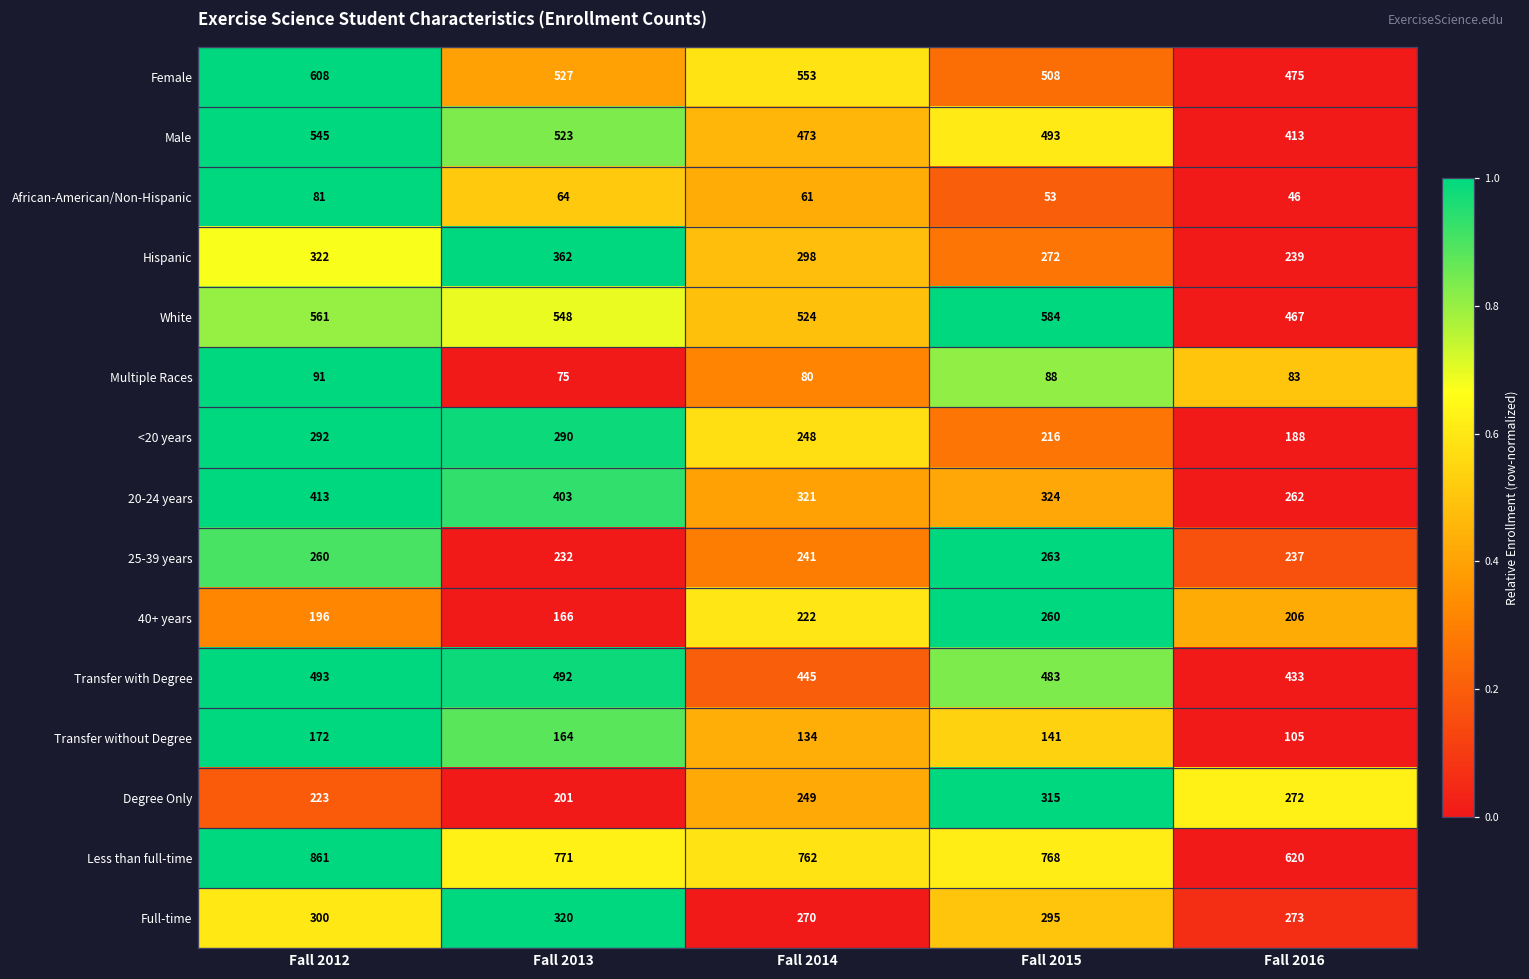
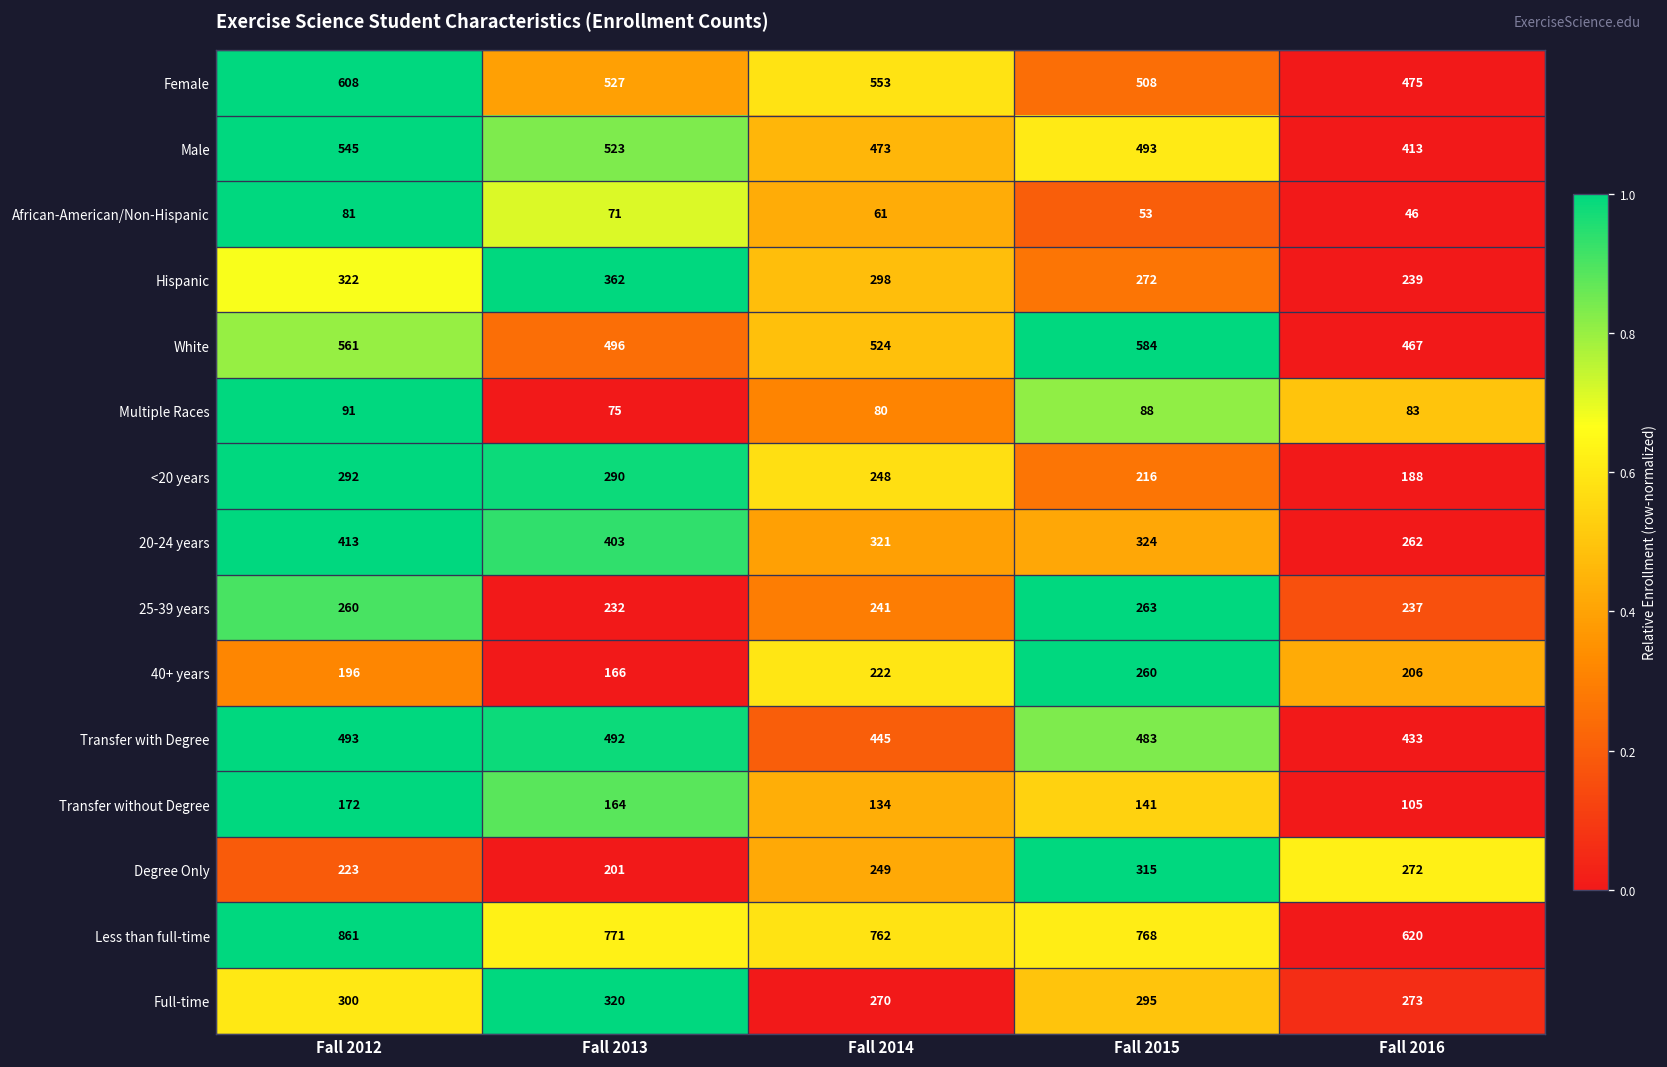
  {
    "Female": {
      "Fall 2012": 608,
      "Fall 2013": 527,
      "Fall 2014": 553,
      "Fall 2015": 508,
      "Fall 2016": 475
    },
    "Male": {
      "Fall 2012": 545,
      "Fall 2013": 523,
      "Fall 2014": 473,
      "Fall 2015": 493,
      "Fall 2016": 413
    },
    "African-American/Non-Hispanic": {
      "Fall 2012": 81,
-     "Fall 2013": 64,
+     "Fall 2013": 71,
      "Fall 2014": 61,
      "Fall 2015": 53,
      "Fall 2016": 46
    },
    "Hispanic": {
      "Fall 2012": 322,
      "Fall 2013": 362,
      "Fall 2014": 298,
      "Fall 2015": 272,
      "Fall 2016": 239
    },
    "White": {
      "Fall 2012": 561,
-     "Fall 2013": 548,
+     "Fall 2013": 496,
      "Fall 2014": 524,
      "Fall 2015": 584,
      "Fall 2016": 467
    },
    "Multiple Races": {
      "Fall 2012": 91,
      "Fall 2013": 75,
      "Fall 2014": 80,
      "Fall 2015": 88,
      "Fall 2016": 83
    },
    "<20 years": {
      "Fall 2012": 292,
      "Fall 2013": 290,
      "Fall 2014": 248,
      "Fall 2015": 216,
      "Fall 2016": 188
    },
    "20-24 years": {
      "Fall 2012": 413,
      "Fall 2013": 403,
      "Fall 2014": 321,
      "Fall 2015": 324,
      "Fall 2016": 262
    },
    "25-39 years": {
      "Fall 2012": 260,
      "Fall 2013": 232,
      "Fall 2014": 241,
      "Fall 2015": 263,
      "Fall 2016": 237
    },
    "40+ years": {
      "Fall 2012": 196,
      "Fall 2013": 166,
      "Fall 2014": 222,
      "Fall 2015": 260,
      "Fall 2016": 206
    },
    "Transfer with Degree": {
      "Fall 2012": 493,
      "Fall 2013": 492,
      "Fall 2014": 445,
      "Fall 2015": 483,
      "Fall 2016": 433
    },
    "Transfer without Degree": {
      "Fall 2012": 172,
      "Fall 2013": 164,
      "Fall 2014": 134,
      "Fall 2015": 141,
      "Fall 2016": 105
    },
    "Degree Only": {
      "Fall 2012": 223,
      "Fall 2013": 201,
      "Fall 2014": 249,
      "Fall 2015": 315,
      "Fall 2016": 272
    },
    "Less than full-time": {
      "Fall 2012": 861,
      "Fall 2013": 771,
      "Fall 2014": 762,
      "Fall 2015": 768,
      "Fall 2016": 620
    },
    "Full-time": {
      "Fall 2012": 300,
      "Fall 2013": 320,
      "Fall 2014": 270,
      "Fall 2015": 295,
      "Fall 2016": 273
    }
  }
